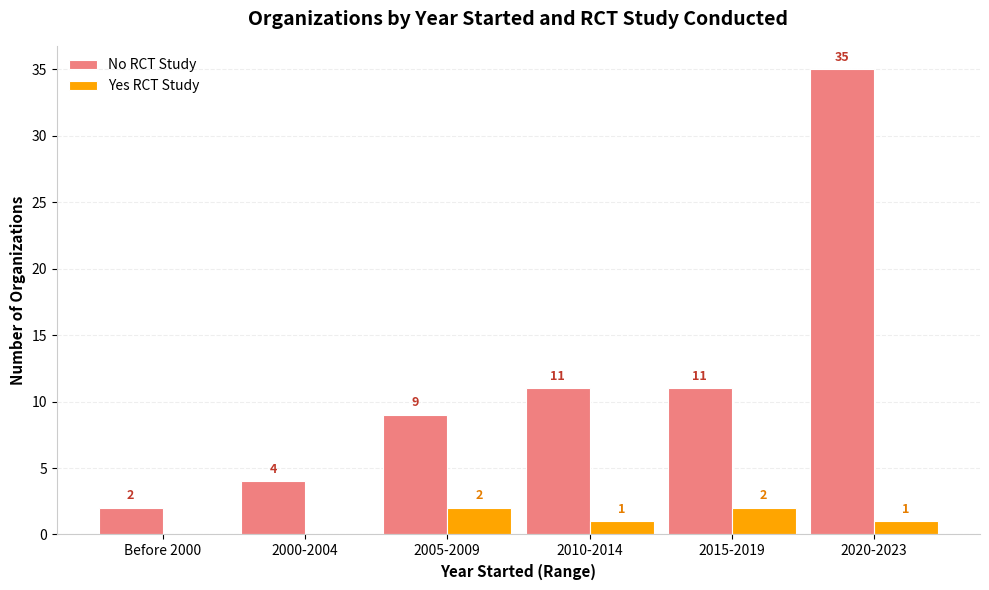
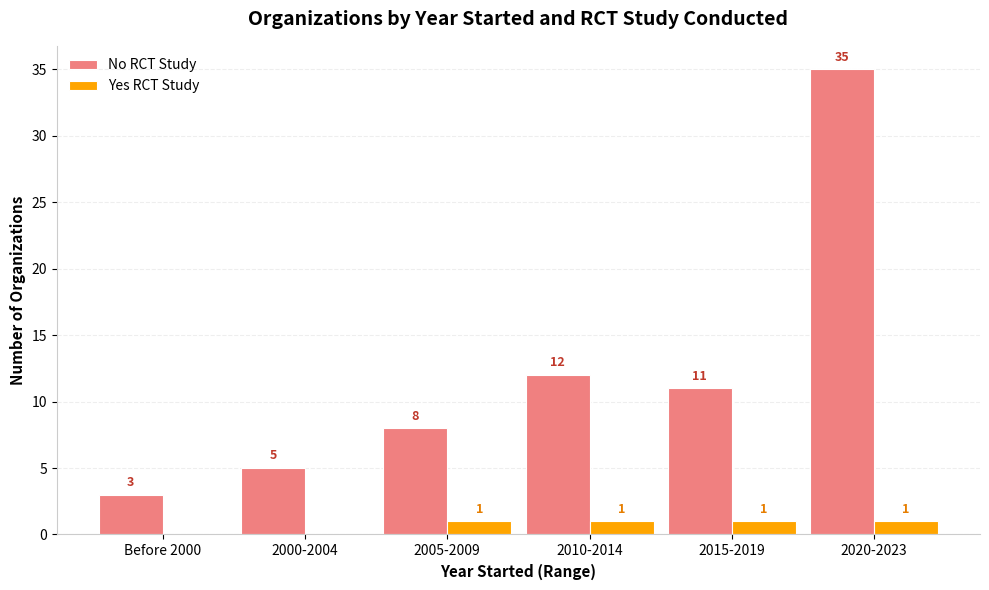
  {
    "No RCT Study": {
-     "Before 2000": 2,
-     "2000-2004": 4,
-     "2005-2009": 9,
-     "2010-2014": 11,
+     "Before 2000": 3,
+     "2000-2004": 5,
+     "2005-2009": 8,
+     "2010-2014": 12,
      "2015-2019": 11,
      "2020-2023": 35
    },
    "Yes RCT Study": {
-     "2005-2009": 2,
+     "2005-2009": 1,
      "2010-2014": 1,
-     "2015-2019": 2,
+     "2015-2019": 1,
      "2020-2023": 1
    }
  }
